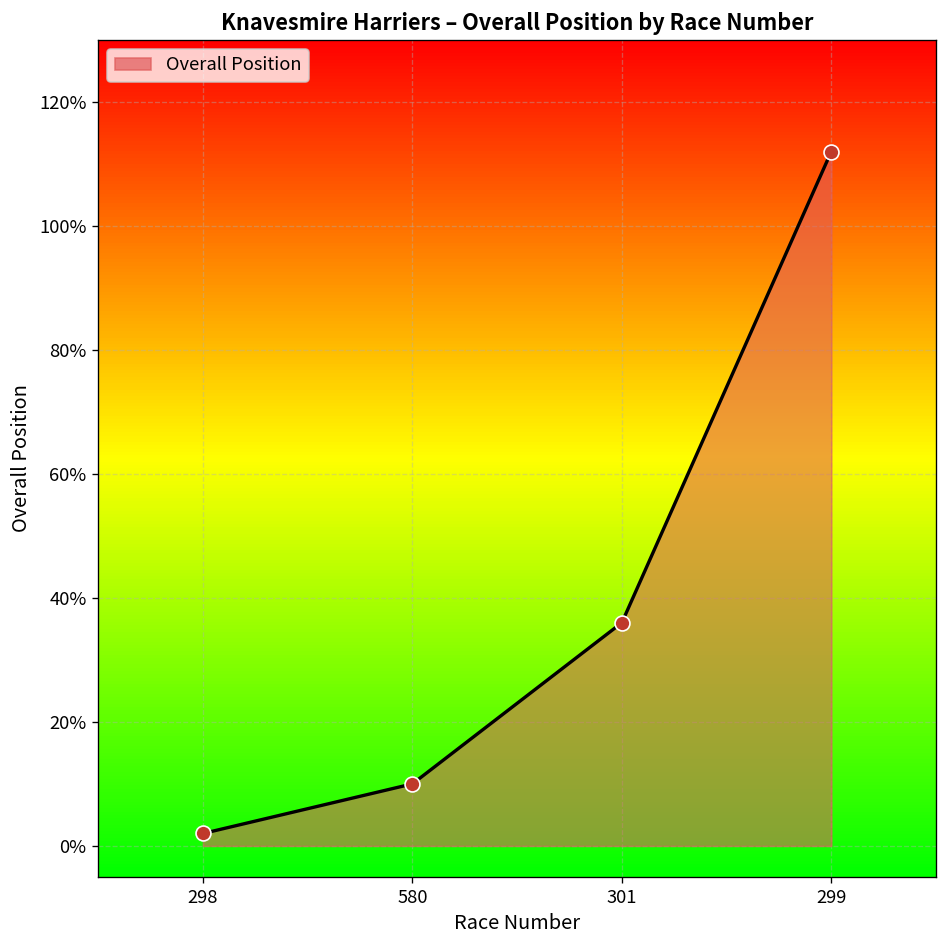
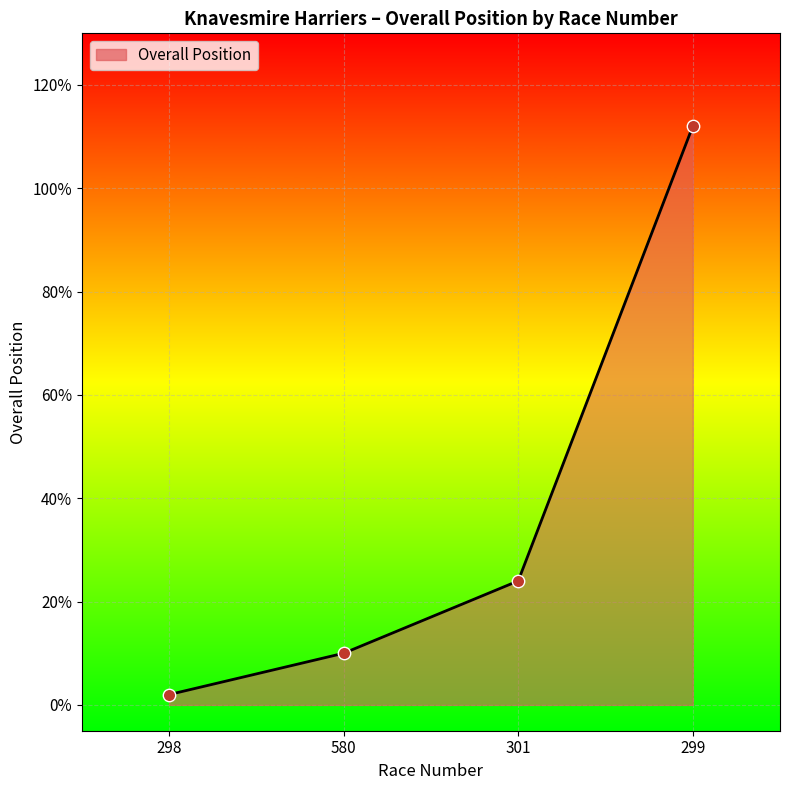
  {
    "298": "2%",
    "580": "10%",
-   "301": "36%",
+   "301": "24%",
    "299": "112%"
  }
